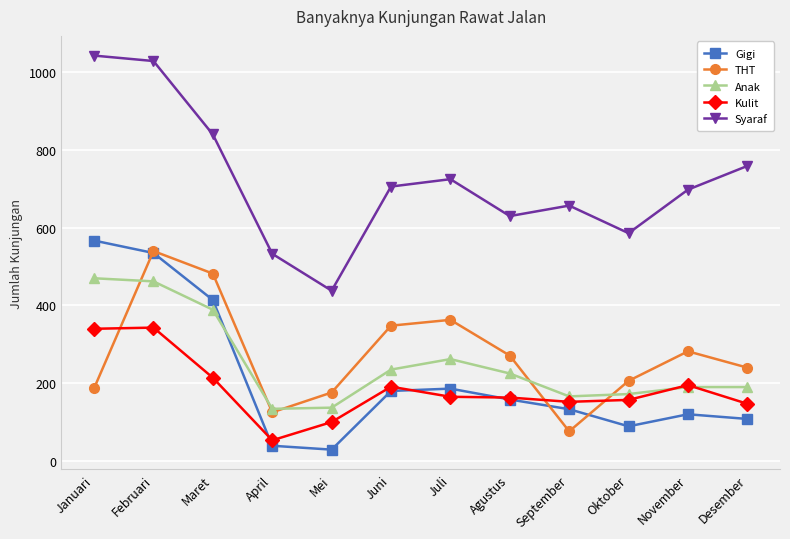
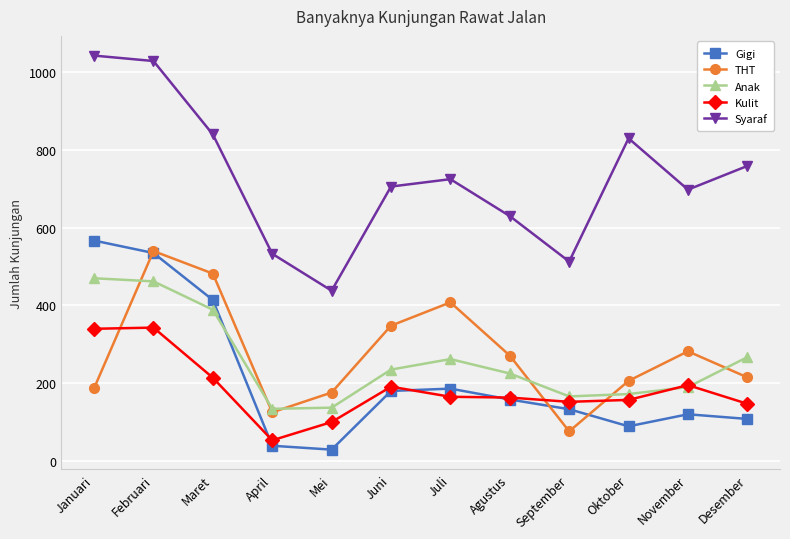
  {
    "Gigi": {
      "Januari": 570,
      "Maret": 410,
      "April": 40,
      "Mei": 30,
      "Juni": 180,
      "Juli": 190,
      "September": 130,
      "Oktober": 90,
      "November": 120,
      "Desember": 110
    },
    "THT": {
      "Januari": 190,
      "Maret": 480,
      "April": 130,
      "Mei": 180,
      "Juni": 350,
-     "Juli": 360,
+     "Juli": 410,
      "Agustus": 270,
      "September": 80,
      "Oktober": 210,
      "November": 280,
-     "Desember": 240
+     "Desember": 220
    },
    "Anak": {
      "Januari": 470,
      "Februari": 460,
      "Maret": 390,
      "April": 130,
      "Mei": 140,
      "Juni": 240,
      "Juli": 260,
      "Agustus": 230,
      "September": 170,
      "Oktober": 170,
-     "Desember": 190
+     "Desember": 270
    },
    "Kulit": {
      "Januari": 340,
      "Februari": 340,
      "Maret": 210,
      "April": 50,
      "Mei": 100,
      "Juni": 190,
      "Juli": 170,
      "September": 150,
      "Oktober": 160,
      "Desember": 150
    },
    "Syaraf": {
      "Januari": 1040,
      "Februari": 1030,
      "Maret": 840,
      "April": 530,
      "Mei": 440,
      "Juni": 710,
      "Juli": 730,
      "Agustus": 630,
-     "September": 660,
-     "Oktober": 590,
+     "September": 510,
+     "Oktober": 830,
      "November": 700,
      "Desember": 760
    }
  }
